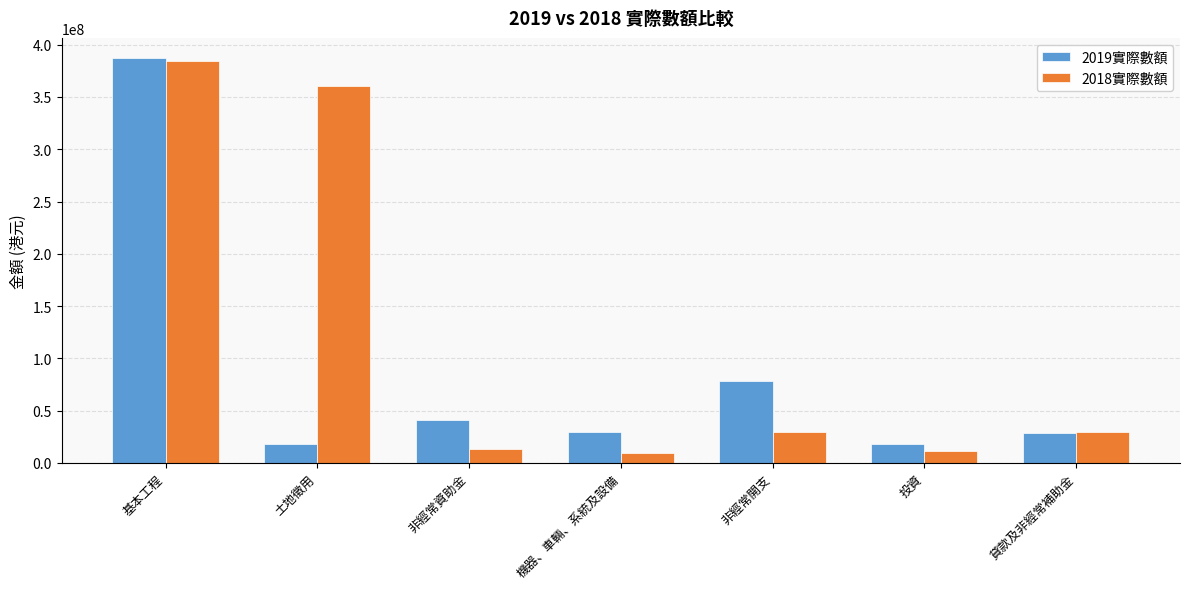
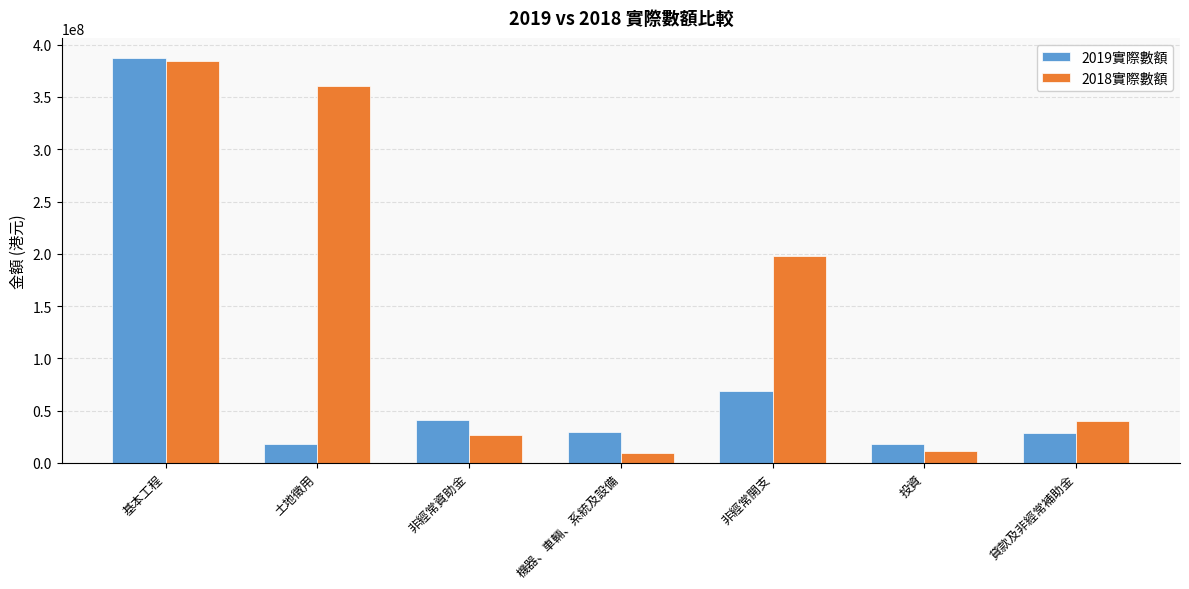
  {
    "2019實際數額": {
      "基本工程": 387000000,
      "土地徵用": 18000000,
      "非經常資助金": 41000000,
      "機器、車輛、系統及設備": 29000000,
-     "非經常開支": 78000000,
+     "非經常開支": 69000000,
      "投資": 18000000,
      "貸款及非經常補助金": 29000000
    },
    "2018實際數額": {
      "基本工程": 384000000,
      "土地徵用": 361000000,
-     "非經常資助金": 14000000,
+     "非經常資助金": 27000000,
      "機器、車輛、系統及設備": 9000000,
-     "非經常開支": 29000000,
+     "非經常開支": 198000000,
      "投資": 12000000,
-     "貸款及非經常補助金": 30000000
+     "貸款及非經常補助金": 40000000
    }
  }
